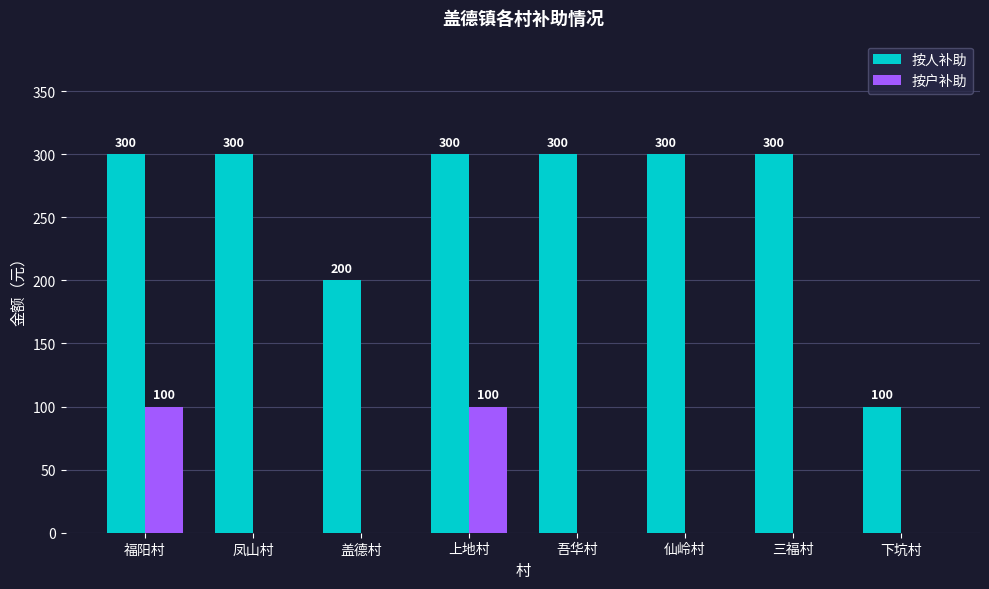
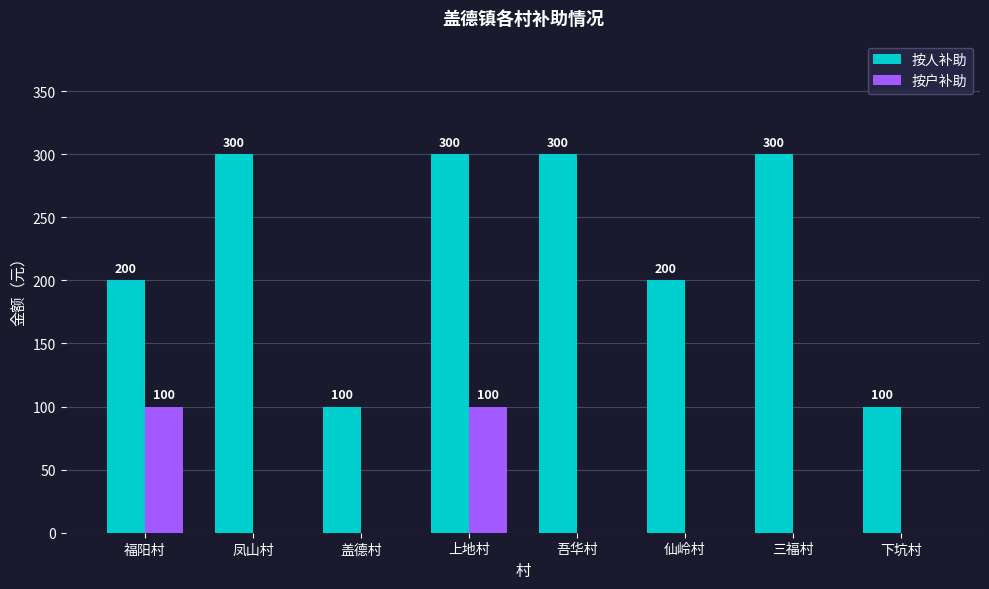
  {
    "按人补助": {
-     "福阳村": 300,
+     "福阳村": 200,
      "凤山村": 300,
-     "盖德村": 200,
+     "盖德村": 100,
      "上地村": 300,
      "吾华村": 300,
-     "仙岭村": 300,
+     "仙岭村": 200,
      "三福村": 300,
      "下坑村": 100
    },
    "按户补助": {
      "福阳村": 100,
      "上地村": 100
    }
  }
